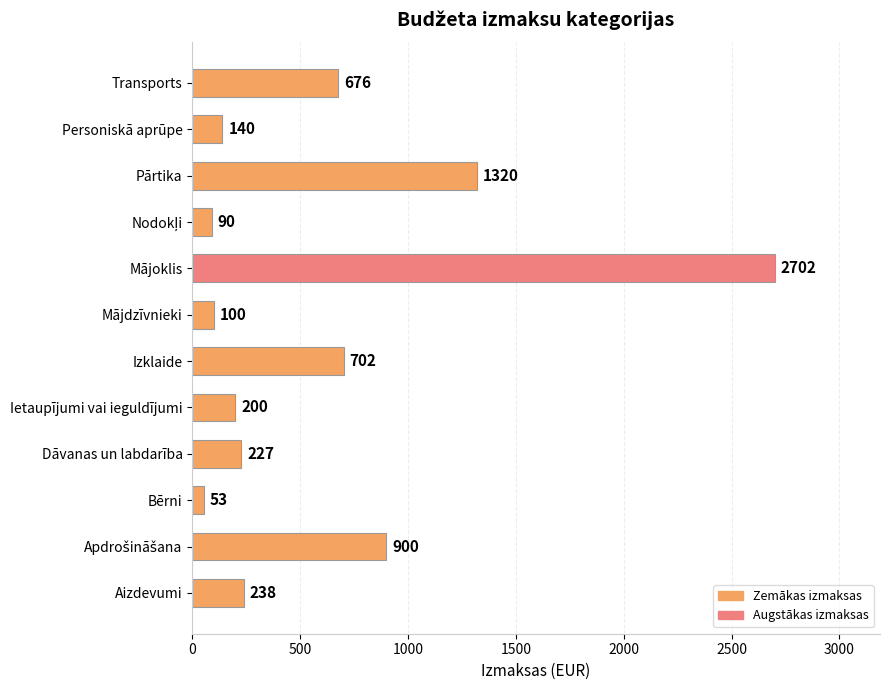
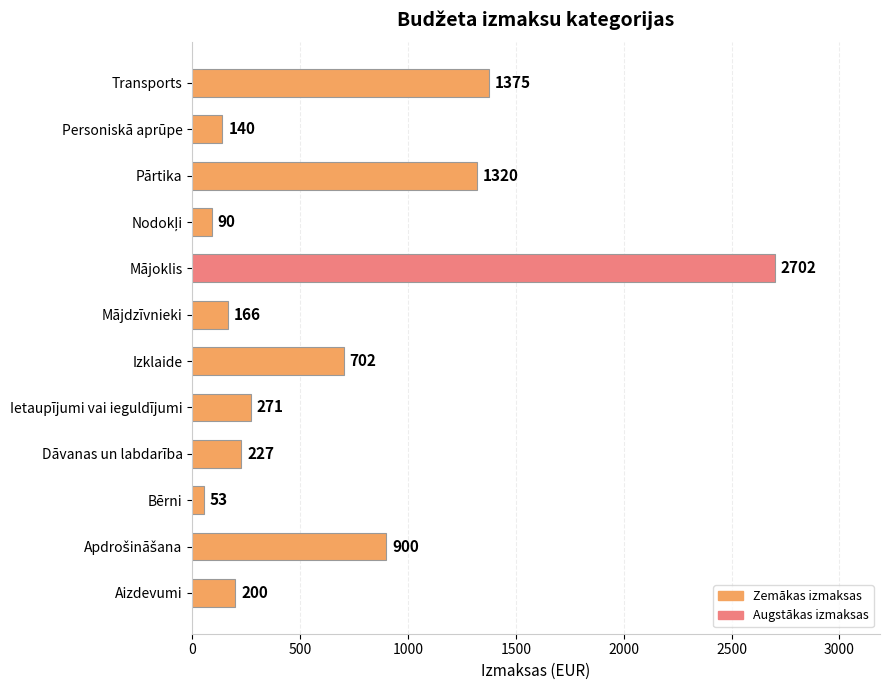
  {
-   "Transports": 676,
+   "Transports": 1375,
    "Personiskā aprūpe": 140,
    "Pārtika": 1320,
    "Nodokļi": 90,
    "Mājoklis": 2702,
-   "Mājdzīvnieki": 100,
+   "Mājdzīvnieki": 166,
    "Izklaide": 702,
-   "Ietaupījumi vai ieguldījumi": 200,
+   "Ietaupījumi vai ieguldījumi": 271,
    "Dāvanas un labdarība": 227,
    "Bērni": 53,
    "Apdrošināšana": 900,
-   "Aizdevumi": 238
+   "Aizdevumi": 200
  }
